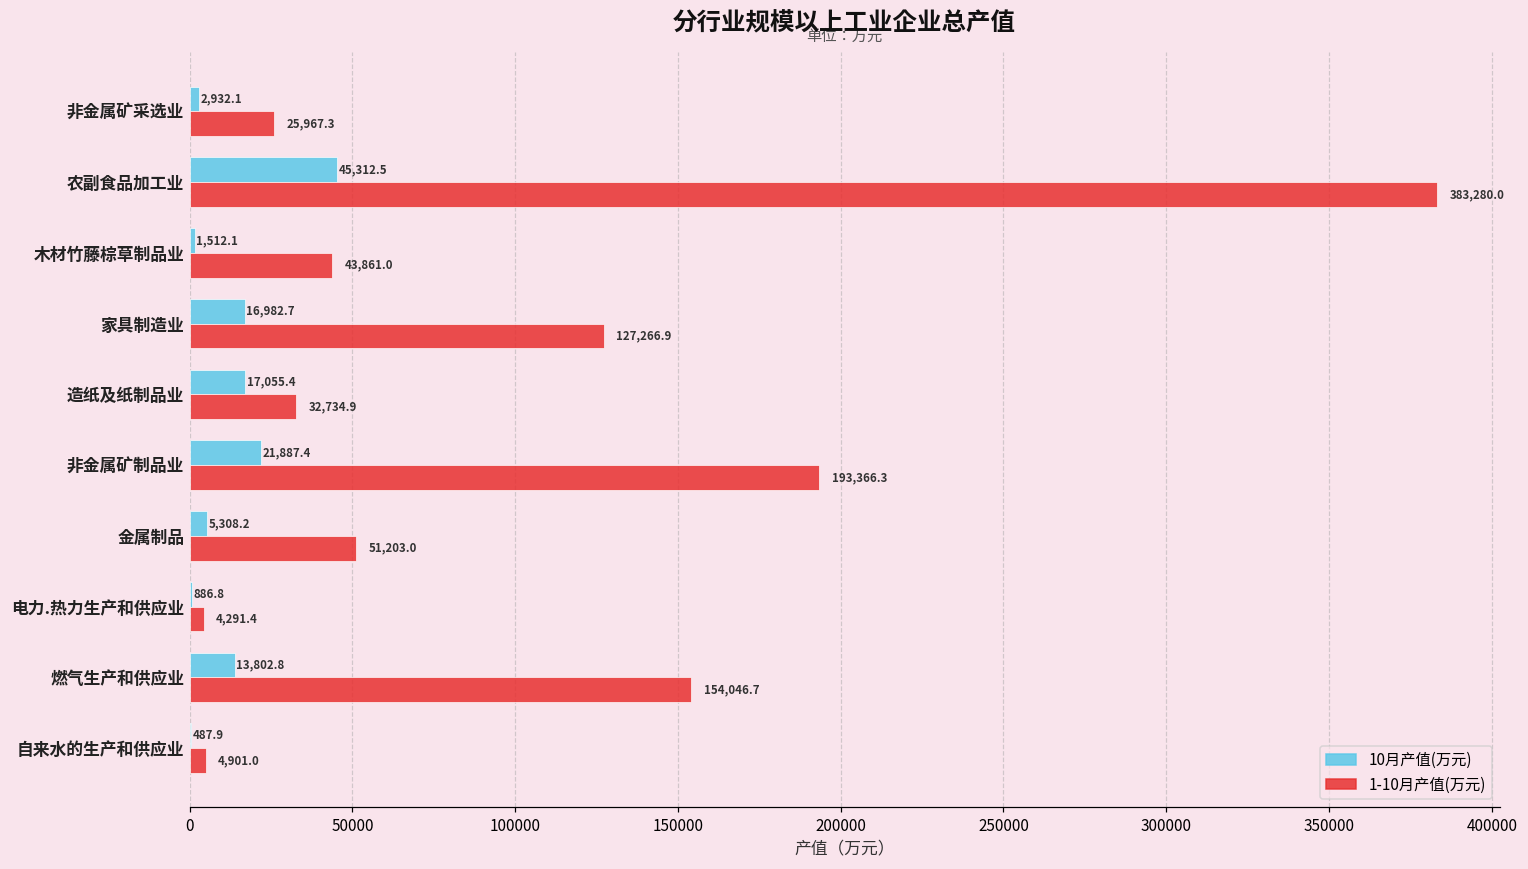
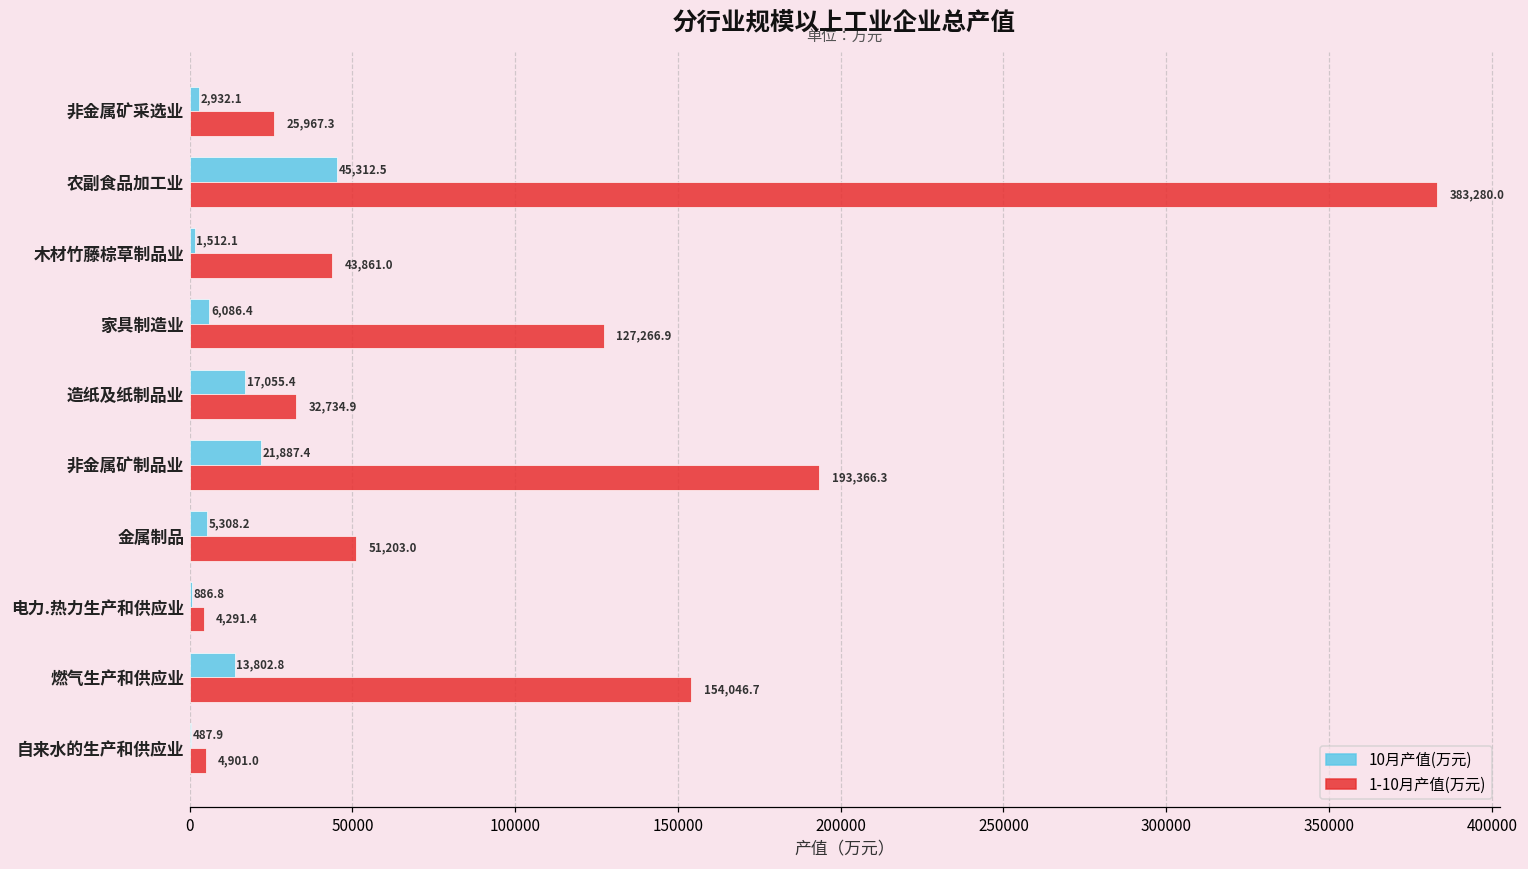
  {
    "10月产值(万元)": {
      "非金属矿采选业": "2,932.1",
      "农副食品加工业": "45,312.5",
      "木材竹藤棕草制品业": "1,512.1",
-     "家具制造业": "16,982.7",
+     "家具制造业": "6,086.4",
      "造纸及纸制品业": "17,055.4",
      "非金属矿制品业": "21,887.4",
      "金属制品": "5,308.2",
      "电力.热力生产和供应业": "886.8",
      "燃气生产和供应业": "13,802.8",
      "自来水的生产和供应业": "487.9"
    },
    "1-10月产值(万元)": {
      "非金属矿采选业": "25,967.3",
      "农副食品加工业": "383,280.0",
      "木材竹藤棕草制品业": "43,861.0",
      "家具制造业": "127,266.9",
      "造纸及纸制品业": "32,734.9",
      "非金属矿制品业": "193,366.3",
      "金属制品": "51,203.0",
      "电力.热力生产和供应业": "4,291.4",
      "燃气生产和供应业": "154,046.7",
      "自来水的生产和供应业": "4,901.0"
    }
  }
